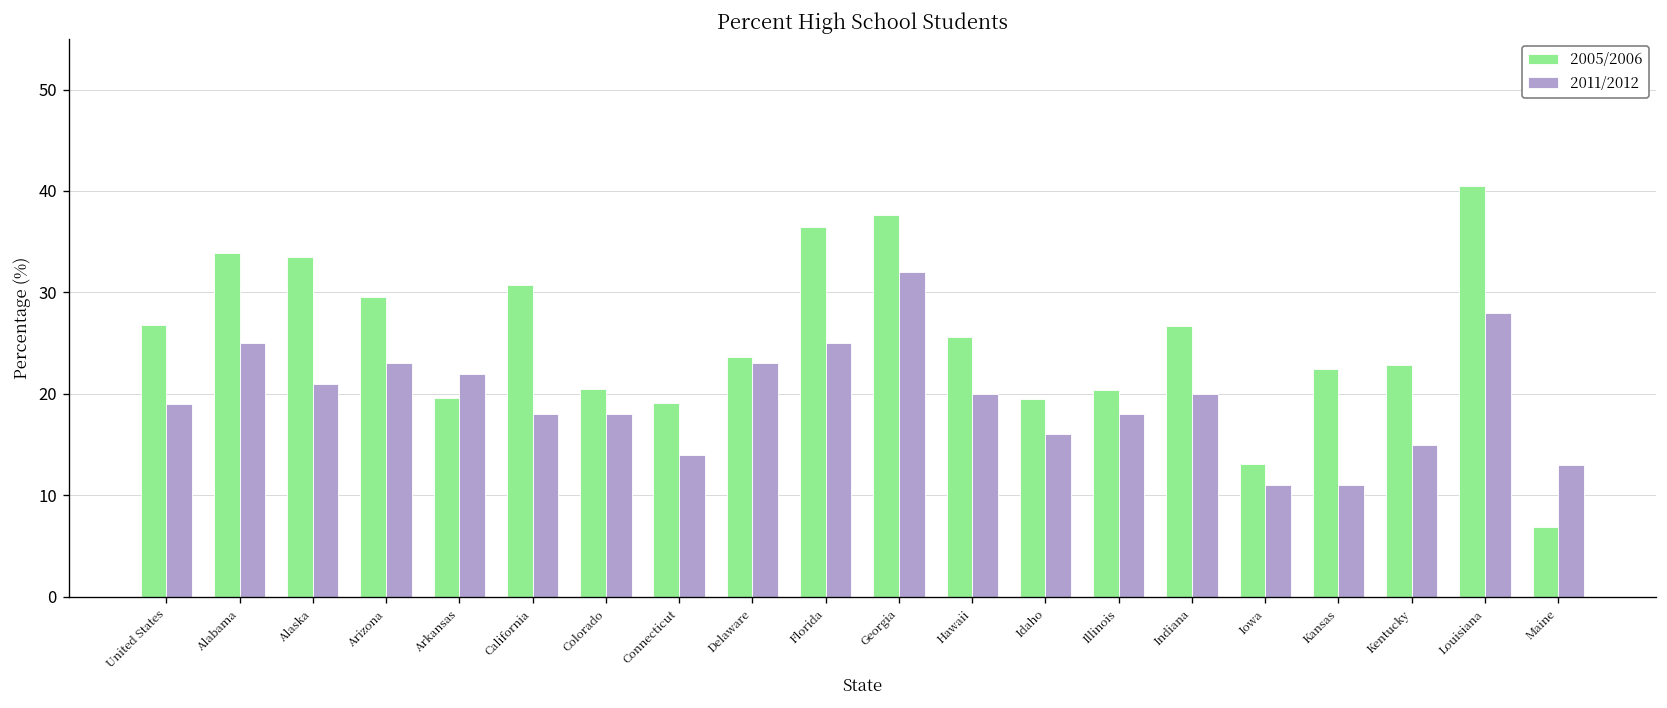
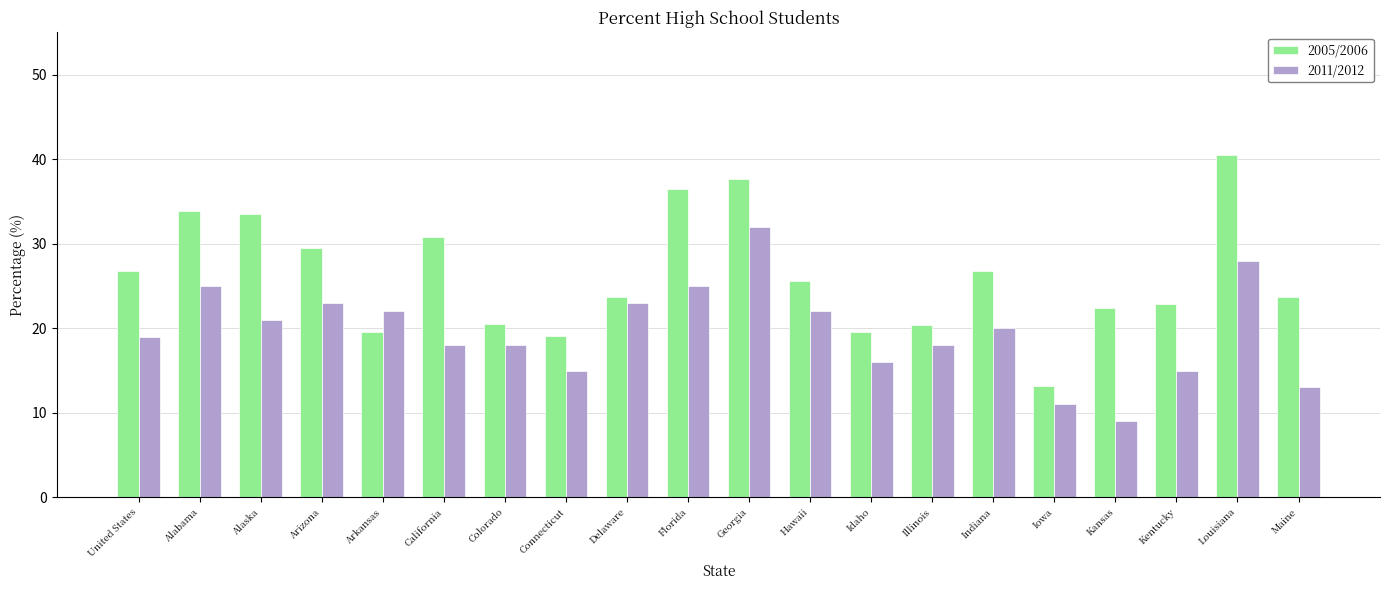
  {
    "2005/2006": {
      "United States": 27,
      "Alabama": 34,
      "Alaska": 34,
      "Arizona": 30,
      "Arkansas": 20,
      "California": 31,
      "Colorado": 20,
      "Connecticut": 19,
      "Delaware": 24,
      "Florida": 36,
      "Georgia": 38,
      "Hawaii": 26,
      "Idaho": 20,
      "Illinois": 20,
      "Indiana": 27,
      "Iowa": 13,
      "Kansas": 22,
      "Kentucky": 23,
      "Louisiana": 41,
-     "Maine": 7
+     "Maine": 24
    },
    "2011/2012": {
      "United States": 19,
      "Alabama": 25,
      "Alaska": 21,
      "Arizona": 23,
      "Arkansas": 22,
      "California": 18,
      "Colorado": 18,
-     "Connecticut": 14,
+     "Connecticut": 15,
      "Delaware": 23,
      "Florida": 25,
      "Georgia": 32,
-     "Hawaii": 20,
+     "Hawaii": 22,
      "Idaho": 16,
      "Illinois": 18,
      "Indiana": 20,
      "Iowa": 11,
-     "Kansas": 11,
+     "Kansas": 9,
      "Kentucky": 15,
      "Louisiana": 28,
      "Maine": 13
    }
  }
